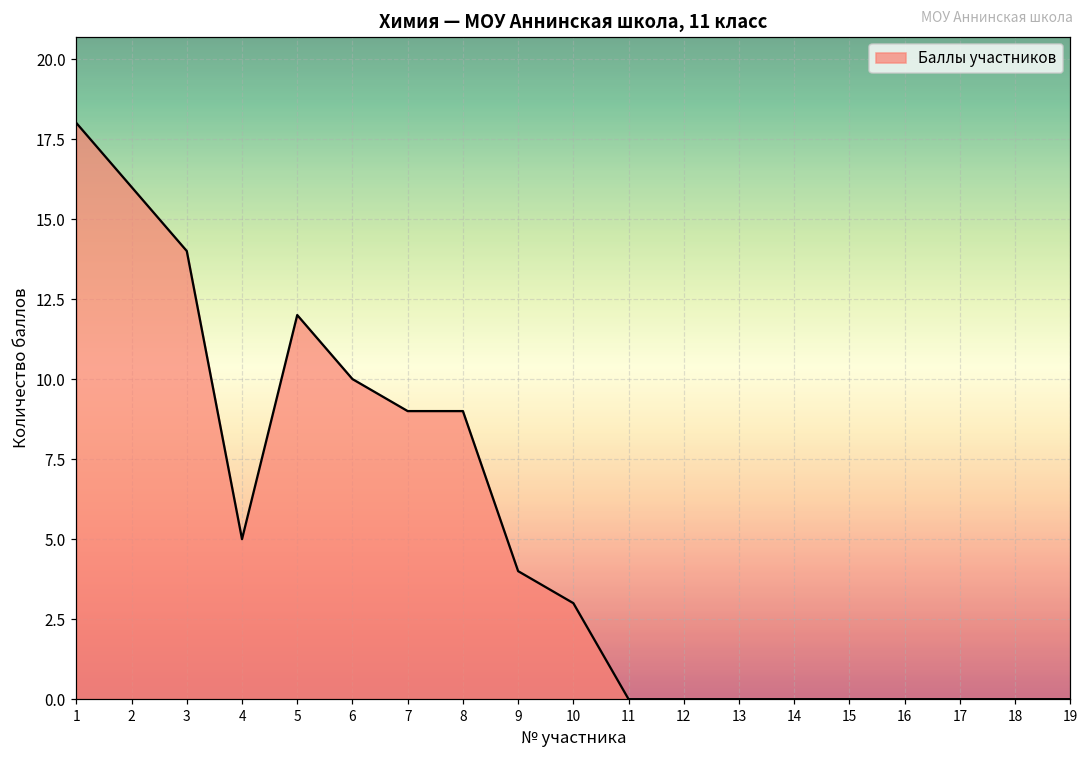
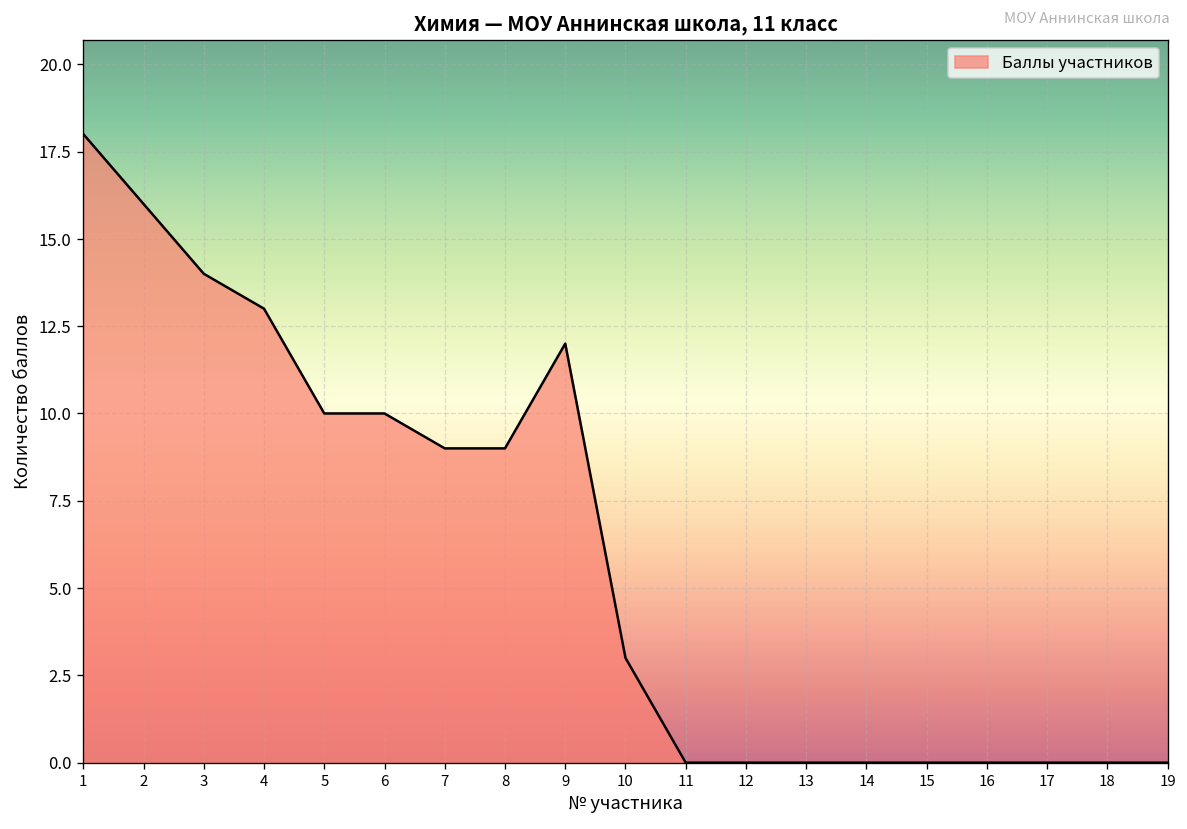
  {
    "1": 18,
    "2": 16,
    "3": 14,
-   "4": 5,
-   "5": 12,
+   "4": 13,
+   "5": 10,
    "6": 10,
    "7": 9,
    "8": 9,
-   "9": 4,
+   "9": 12,
    "10": 3,
    "11": 0,
    "12": 0,
    "13": 0,
    "14": 0,
    "15": 0,
    "16": 0,
    "17": 0,
    "18": 0,
    "19": 0
  }
